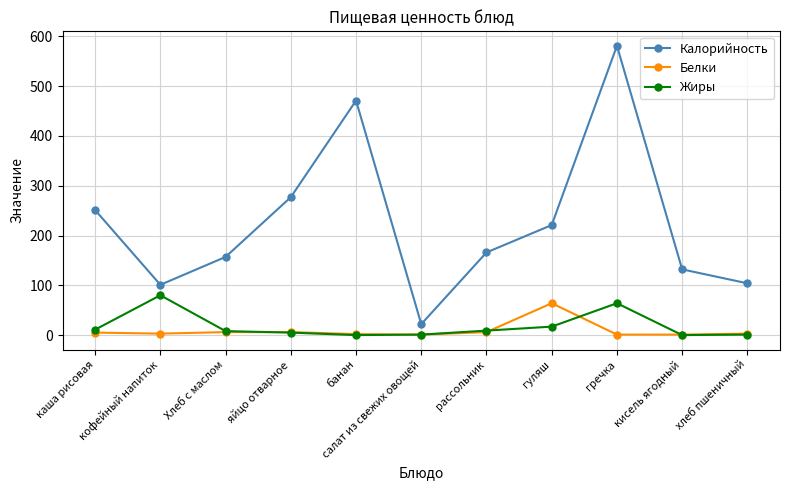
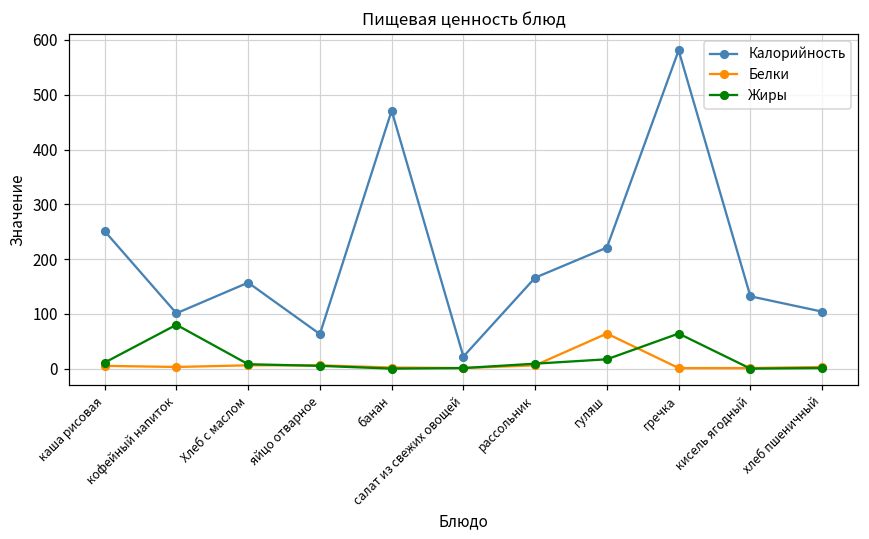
  {
    "Калорийность": {
      "каша рисовая": 250,
      "кофейный напиток": 100,
      "Хлеб с маслом": 160,
-     "яйцо отварное": 280,
+     "яйцо отварное": 60,
      "банан": 470,
      "салат из свежих овощей": 20,
      "рассольник": 170,
      "гуляш": 220,
      "гречка": 580,
      "кисель ягодный": 130,
      "хлеб пшеничный": 100
    },
    "Белки": {
      "каша рисовая": 10,
      "кофейный напиток": 0,
      "гуляш": 60,
      "гречка": 0
    },
    "Жиры": {
      "каша рисовая": 10,
      "кофейный напиток": 80,
      "гуляш": 20,
      "гречка": 60
    }
  }
